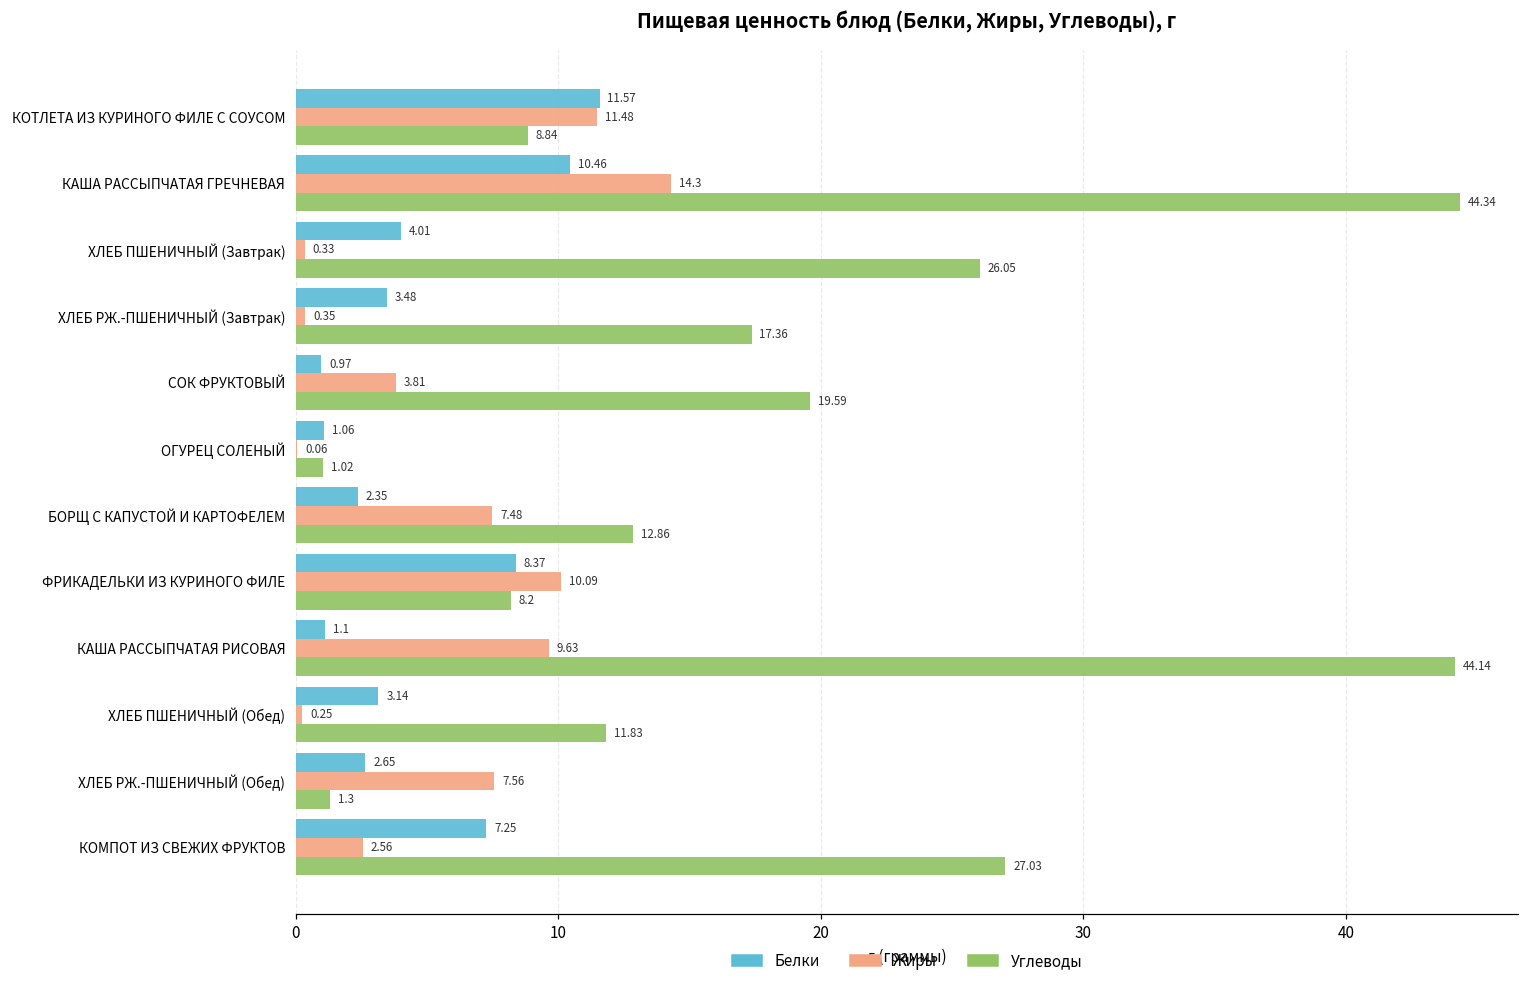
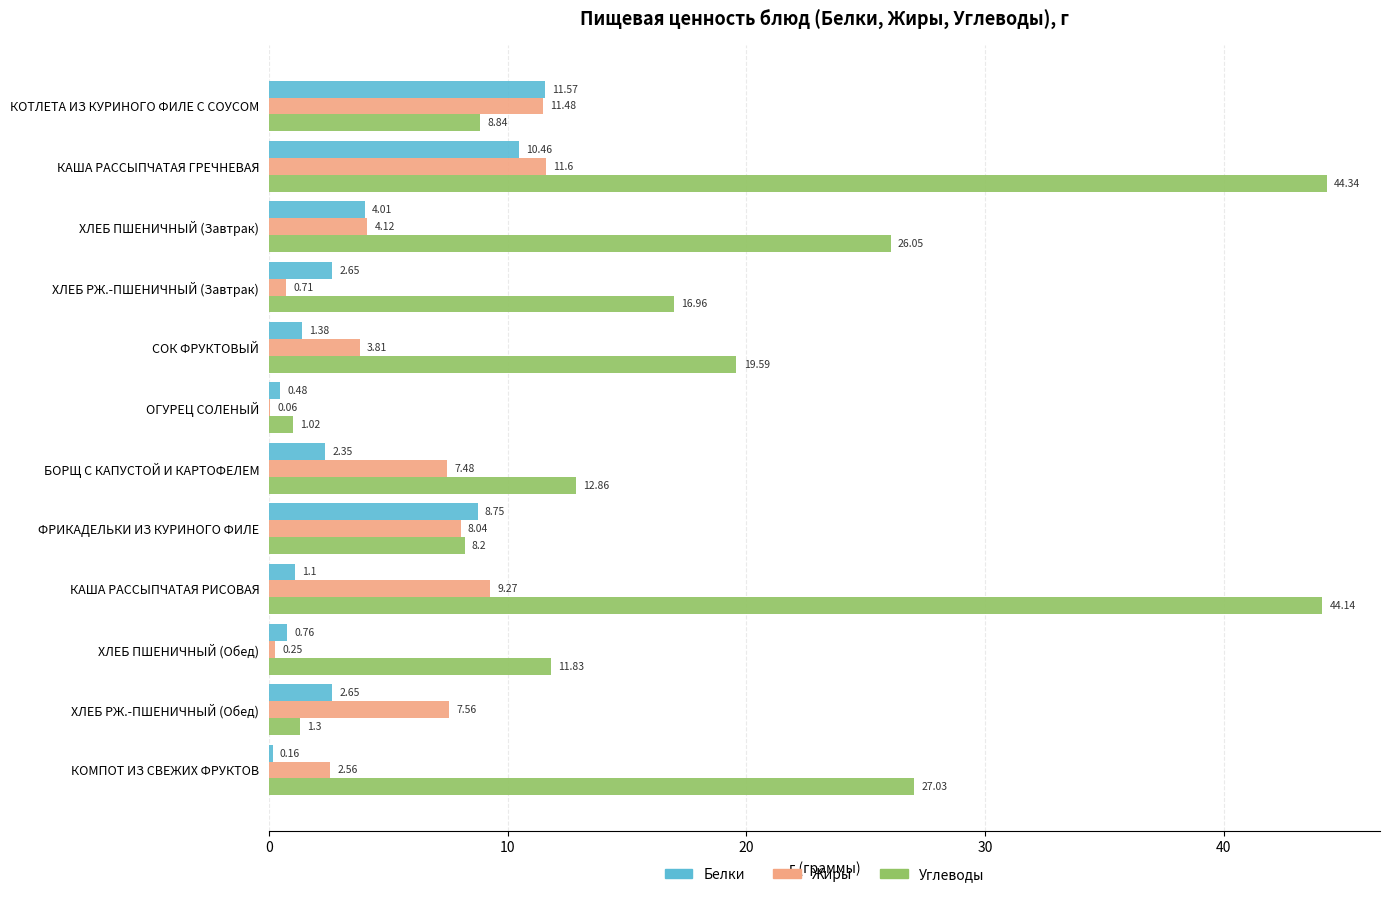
  {
    "Белки": {
      "КОТЛЕТА ИЗ КУРИНОГО ФИЛЕ С СОУСОМ": 11.57,
      "КАША РАССЫПЧАТАЯ ГРЕЧНЕВАЯ": 10.46,
      "ХЛЕБ ПШЕНИЧНЫЙ (Завтрак)": 4.01,
-     "ХЛЕБ РЖ.-ПШЕНИЧНЫЙ (Завтрак)": 3.48,
-     "СОК ФРУКТОВЫЙ": 0.97,
-     "ОГУРЕЦ СОЛЕНЫЙ": 1.06,
+     "ХЛЕБ РЖ.-ПШЕНИЧНЫЙ (Завтрак)": 2.65,
+     "СОК ФРУКТОВЫЙ": 1.38,
+     "ОГУРЕЦ СОЛЕНЫЙ": 0.48,
      "БОРЩ С КАПУСТОЙ И КАРТОФЕЛЕМ": 2.35,
-     "ФРИКАДЕЛЬКИ ИЗ КУРИНОГО ФИЛЕ": 8.37,
+     "ФРИКАДЕЛЬКИ ИЗ КУРИНОГО ФИЛЕ": 8.75,
      "КАША РАССЫПЧАТАЯ РИСОВАЯ": 1.1,
-     "ХЛЕБ ПШЕНИЧНЫЙ (Обед)": 3.14,
+     "ХЛЕБ ПШЕНИЧНЫЙ (Обед)": 0.76,
      "ХЛЕБ РЖ.-ПШЕНИЧНЫЙ (Обед)": 2.65,
-     "КОМПОТ ИЗ СВЕЖИХ ФРУКТОВ": 7.25
+     "КОМПОТ ИЗ СВЕЖИХ ФРУКТОВ": 0.16
    },
    "Жиры": {
      "КОТЛЕТА ИЗ КУРИНОГО ФИЛЕ С СОУСОМ": 11.48,
-     "КАША РАССЫПЧАТАЯ ГРЕЧНЕВАЯ": 14.3,
-     "ХЛЕБ ПШЕНИЧНЫЙ (Завтрак)": 0.33,
-     "ХЛЕБ РЖ.-ПШЕНИЧНЫЙ (Завтрак)": 0.35,
+     "КАША РАССЫПЧАТАЯ ГРЕЧНЕВАЯ": 11.6,
+     "ХЛЕБ ПШЕНИЧНЫЙ (Завтрак)": 4.12,
+     "ХЛЕБ РЖ.-ПШЕНИЧНЫЙ (Завтрак)": 0.71,
      "СОК ФРУКТОВЫЙ": 3.81,
      "ОГУРЕЦ СОЛЕНЫЙ": 0.06,
      "БОРЩ С КАПУСТОЙ И КАРТОФЕЛЕМ": 7.48,
-     "ФРИКАДЕЛЬКИ ИЗ КУРИНОГО ФИЛЕ": 10.09,
-     "КАША РАССЫПЧАТАЯ РИСОВАЯ": 9.63,
+     "ФРИКАДЕЛЬКИ ИЗ КУРИНОГО ФИЛЕ": 8.04,
+     "КАША РАССЫПЧАТАЯ РИСОВАЯ": 9.27,
      "ХЛЕБ ПШЕНИЧНЫЙ (Обед)": 0.25,
      "ХЛЕБ РЖ.-ПШЕНИЧНЫЙ (Обед)": 7.56,
      "КОМПОТ ИЗ СВЕЖИХ ФРУКТОВ": 2.56
    },
    "Углеводы": {
      "КОТЛЕТА ИЗ КУРИНОГО ФИЛЕ С СОУСОМ": 8.84,
      "КАША РАССЫПЧАТАЯ ГРЕЧНЕВАЯ": 44.34,
      "ХЛЕБ ПШЕНИЧНЫЙ (Завтрак)": 26.05,
-     "ХЛЕБ РЖ.-ПШЕНИЧНЫЙ (Завтрак)": 17.36,
+     "ХЛЕБ РЖ.-ПШЕНИЧНЫЙ (Завтрак)": 16.96,
      "СОК ФРУКТОВЫЙ": 19.59,
      "ОГУРЕЦ СОЛЕНЫЙ": 1.02,
      "БОРЩ С КАПУСТОЙ И КАРТОФЕЛЕМ": 12.86,
      "ФРИКАДЕЛЬКИ ИЗ КУРИНОГО ФИЛЕ": 8.2,
      "КАША РАССЫПЧАТАЯ РИСОВАЯ": 44.14,
      "ХЛЕБ ПШЕНИЧНЫЙ (Обед)": 11.83,
      "ХЛЕБ РЖ.-ПШЕНИЧНЫЙ (Обед)": 1.3,
      "КОМПОТ ИЗ СВЕЖИХ ФРУКТОВ": 27.03
    }
  }
